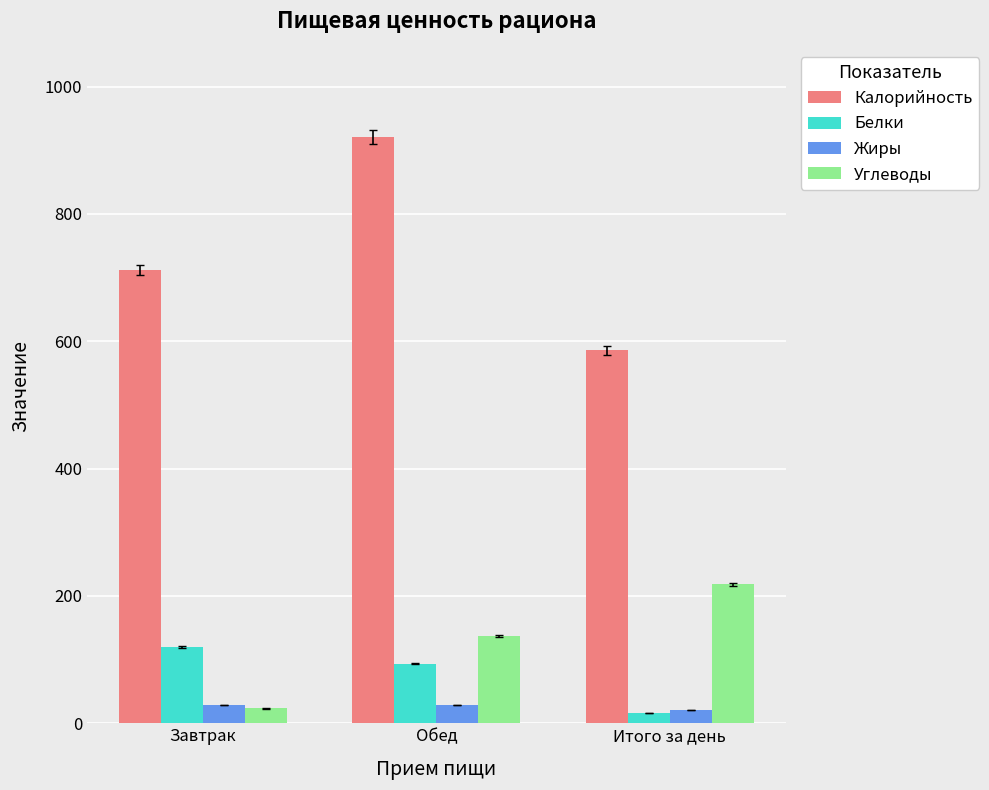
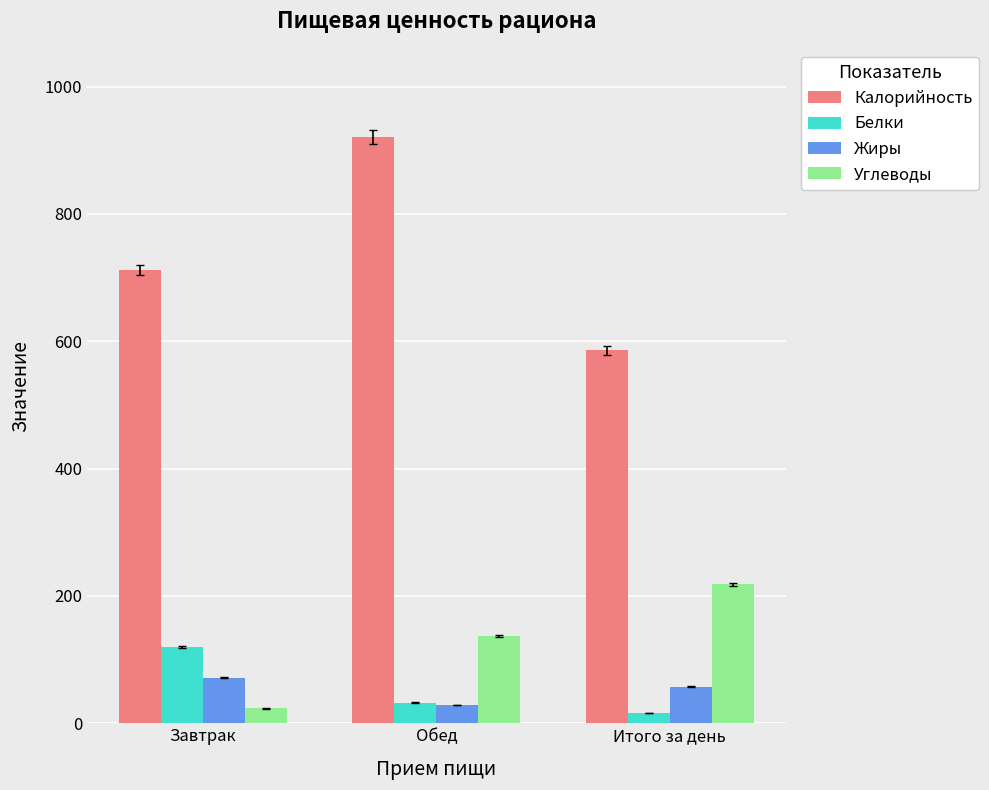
  {
    "Калорийность": {
      "Завтрак": 710,
      "Обед": 920,
      "Итого за день": 590
    },
    "Белки": {
      "Завтрак": 120,
-     "Обед": 90,
+     "Обед": 30,
      "Итого за день": 20
    },
    "Жиры": {
-     "Завтрак": 30,
+     "Завтрак": 70,
      "Обед": 30,
-     "Итого за день": 20
+     "Итого за день": 60
    },
    "Углеводы": {
      "Завтрак": 20,
      "Обед": 140,
      "Итого за день": 220
    }
  }
